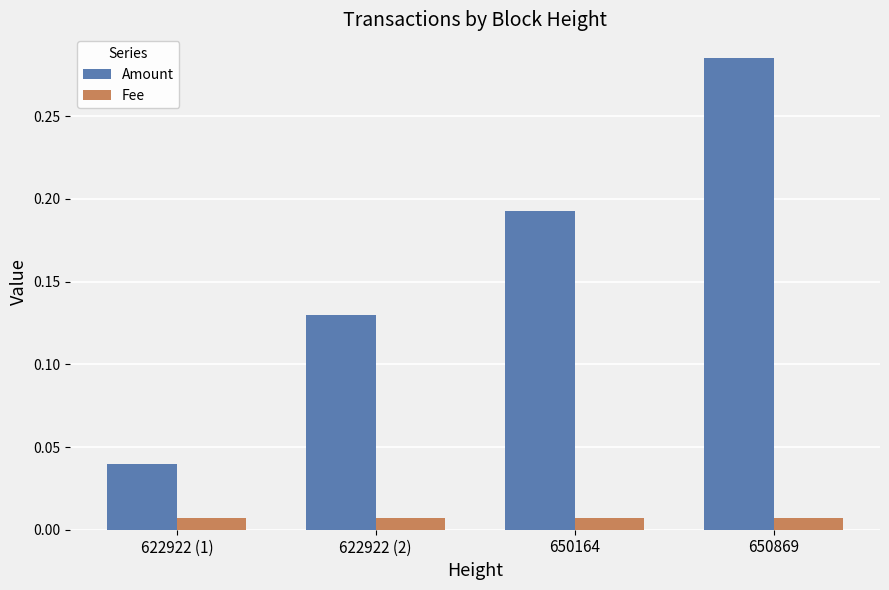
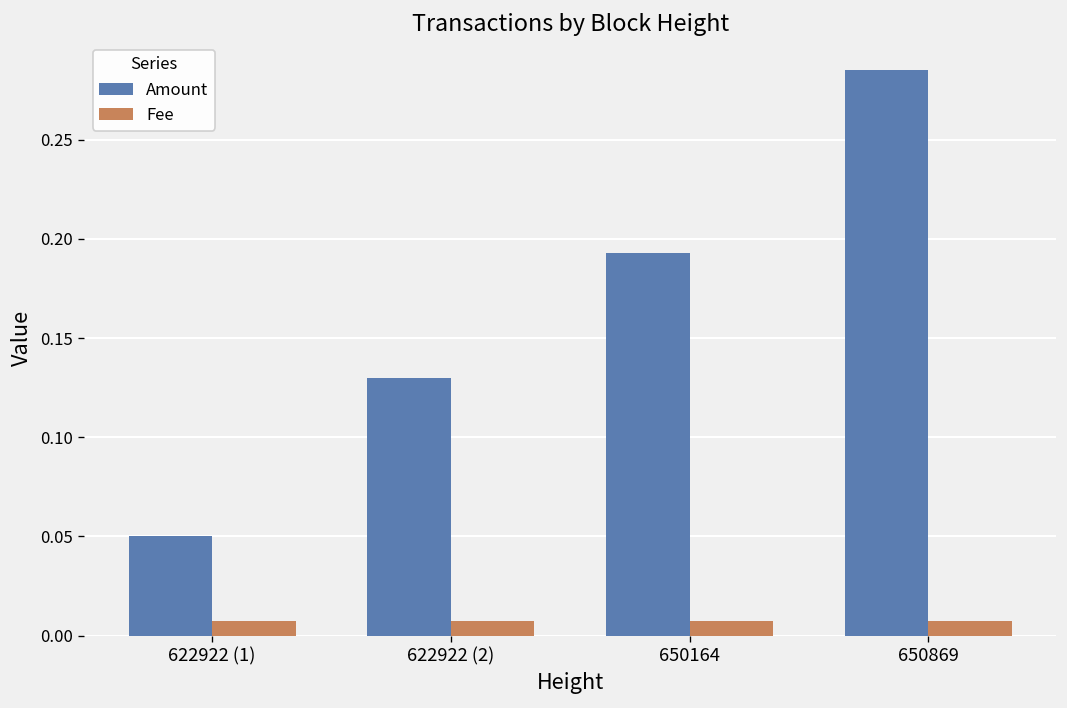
  {
    "Amount": {
-     "622922 (1)": 0.04,
+     "622922 (1)": 0.05,
      "622922 (2)": 0.13,
      "650164": 0.193,
      "650869": 0.285
    },
    "Fee": {
      "622922 (1)": 0.007,
      "622922 (2)": 0.007,
      "650164": 0.007,
      "650869": 0.007
    }
  }
